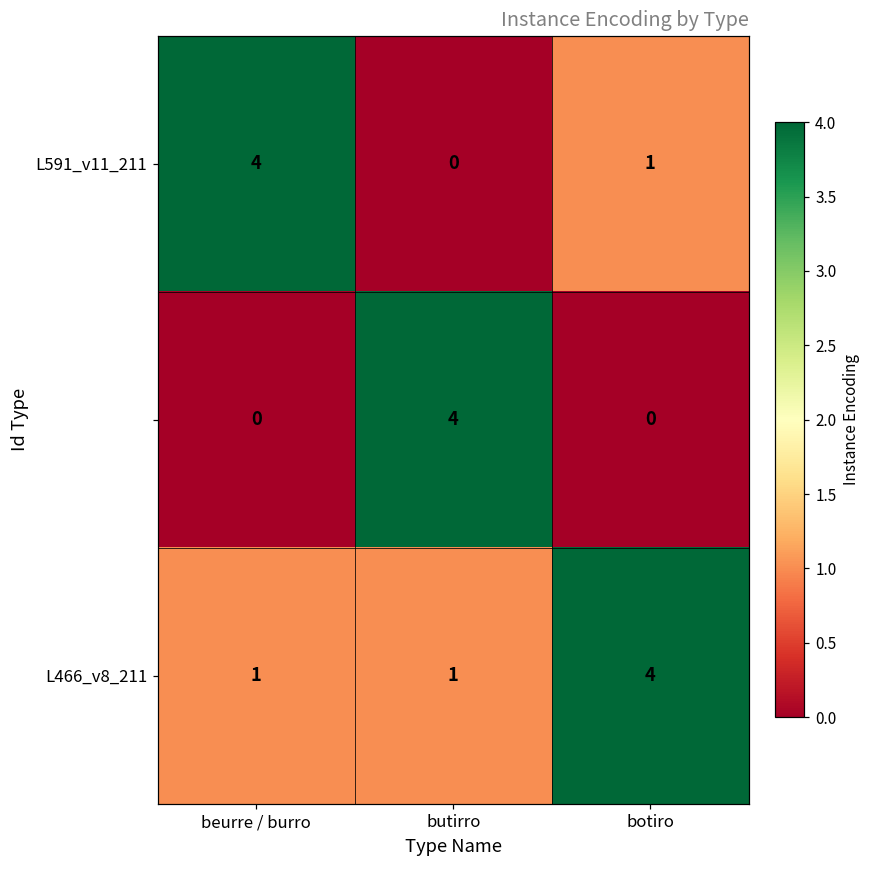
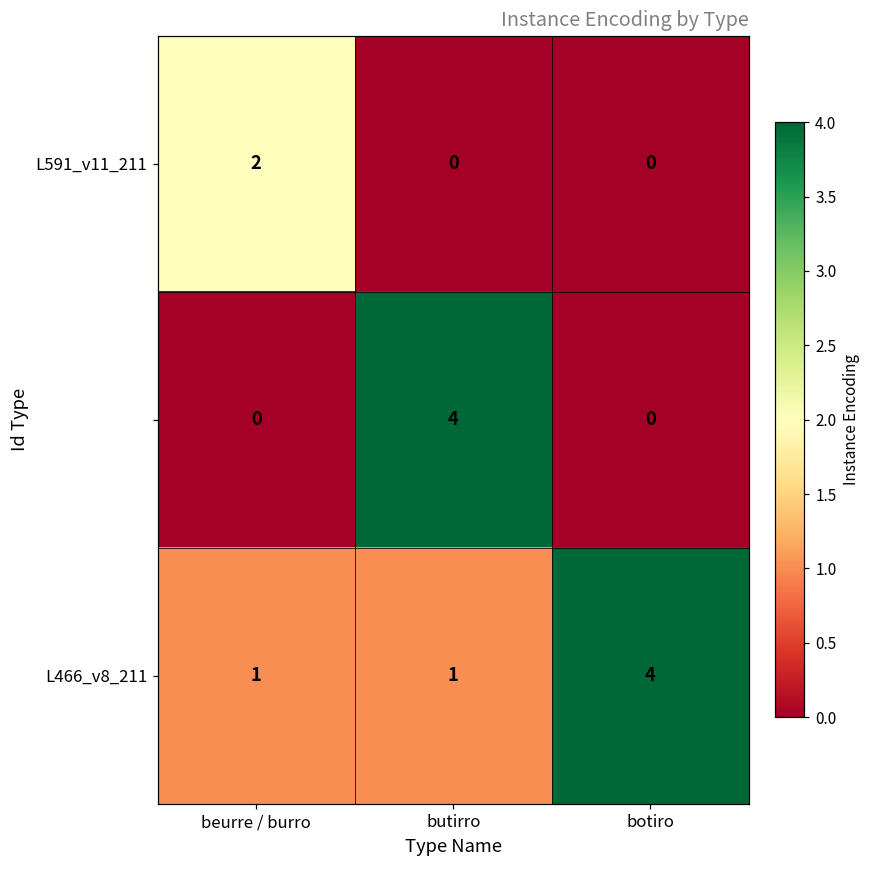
  {
    "L591_v11_211": {
-     "beurre / burro": 4,
+     "beurre / burro": 2,
      "butirro": 0,
-     "botiro": 1
+     "botiro": 0
    },
    "L466_v8_211": {
      "beurre / burro": 1,
      "butirro": 1,
      "botiro": 4
    }
  }
